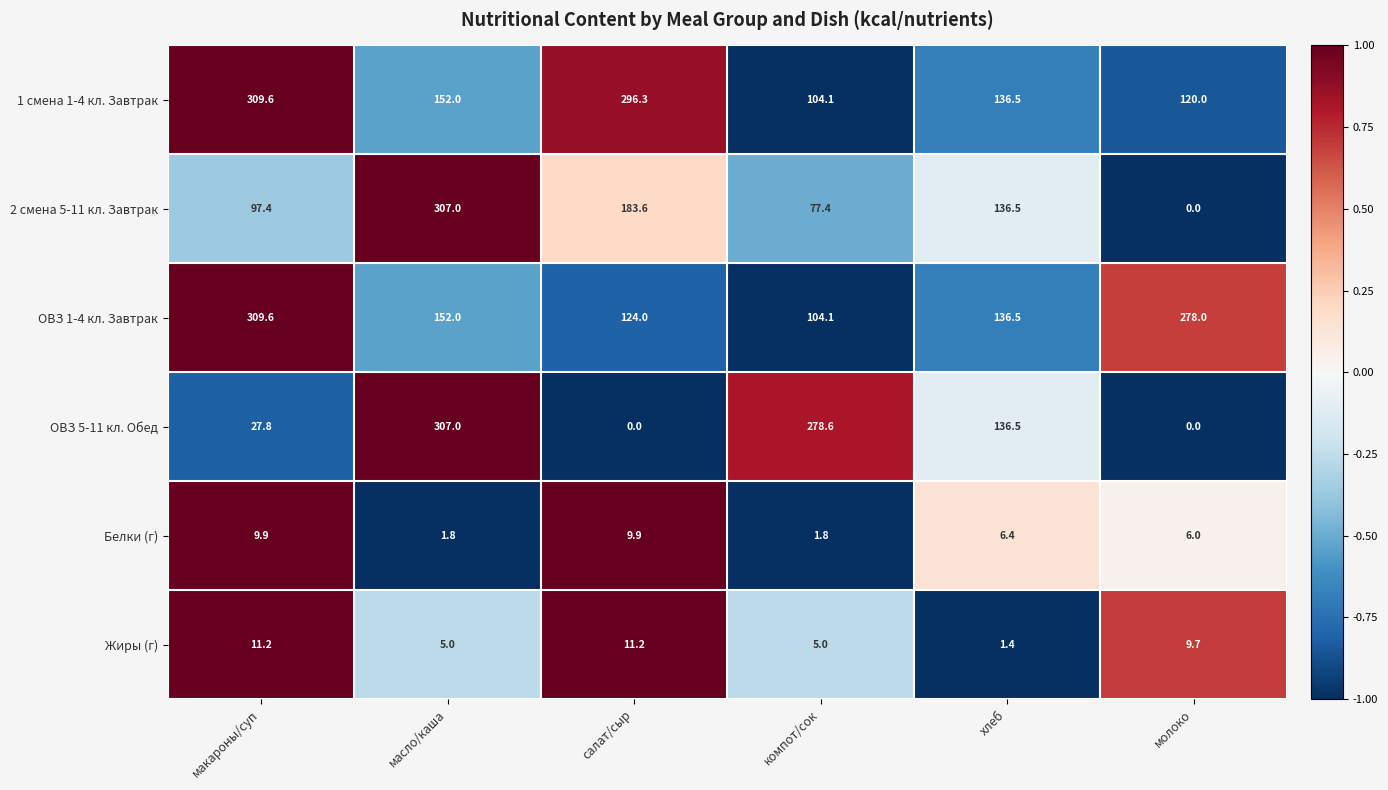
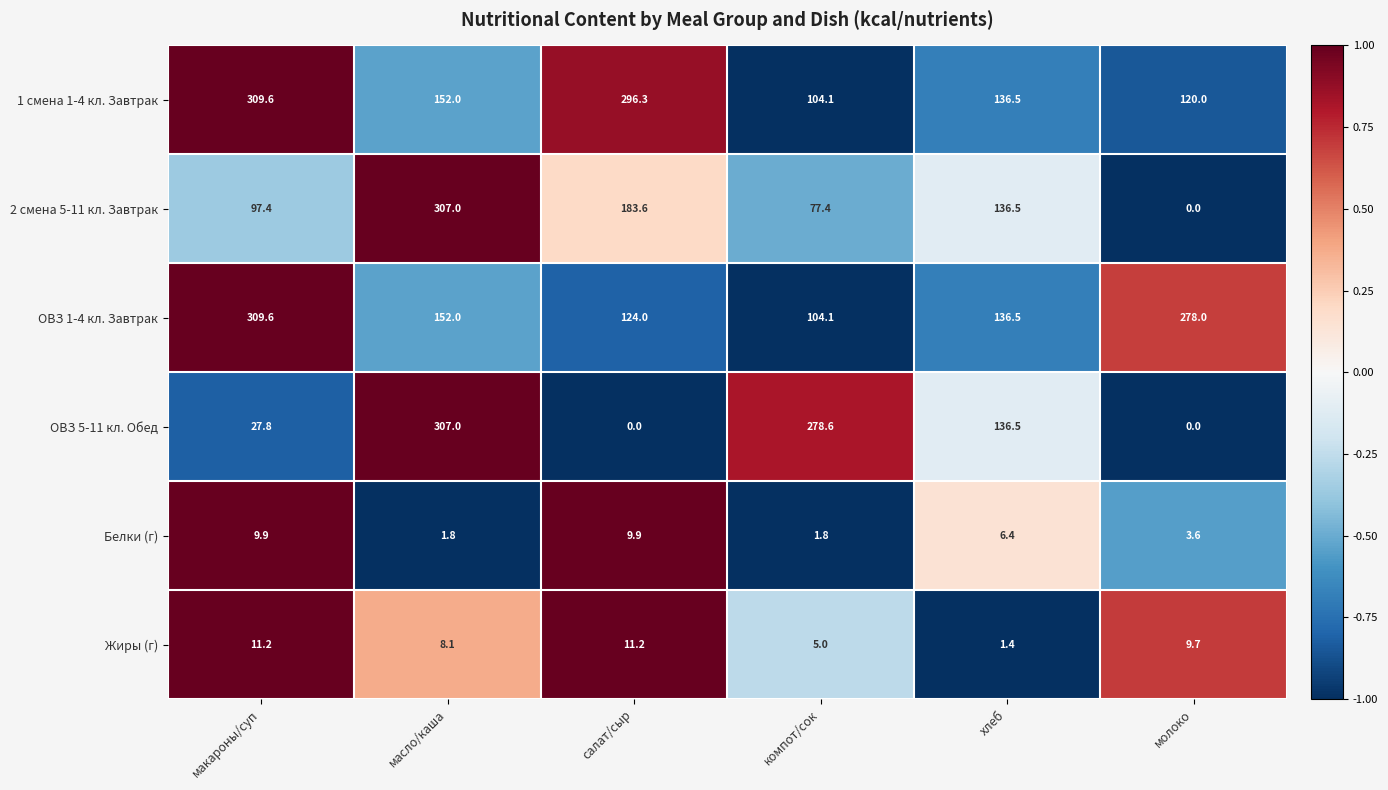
  {
    "1 смена 1-4 кл. Завтрак": {
      "макароны/суп": 309.6,
      "масло/каша": 152.0,
      "салат/сыр": 296.3,
      "компот/сок": 104.1,
      "хлеб": 136.5,
      "молоко": 120.0
    },
    "2 смена 5-11 кл. Завтрак": {
      "макароны/суп": 97.4,
      "масло/каша": 307.0,
      "салат/сыр": 183.6,
      "компот/сок": 77.4,
      "хлеб": 136.5,
      "молоко": 0.0
    },
    "ОВЗ 1-4 кл. Завтрак": {
      "макароны/суп": 309.6,
      "масло/каша": 152.0,
      "салат/сыр": 124.0,
      "компот/сок": 104.1,
      "хлеб": 136.5,
      "молоко": 278.0
    },
    "ОВЗ 5-11 кл. Обед": {
      "макароны/суп": 27.8,
      "масло/каша": 307.0,
      "салат/сыр": 0.0,
      "компот/сок": 278.6,
      "хлеб": 136.5,
      "молоко": 0.0
    },
    "Белки (г)": {
      "макароны/суп": 9.9,
      "масло/каша": 1.8,
      "салат/сыр": 9.9,
      "компот/сок": 1.8,
      "хлеб": 6.4,
-     "молоко": 6.0
+     "молоко": 3.6
    },
    "Жиры (г)": {
      "макароны/суп": 11.2,
-     "масло/каша": 5.0,
+     "масло/каша": 8.1,
      "салат/сыр": 11.2,
      "компот/сок": 5.0,
      "хлеб": 1.4,
      "молоко": 9.7
    }
  }
